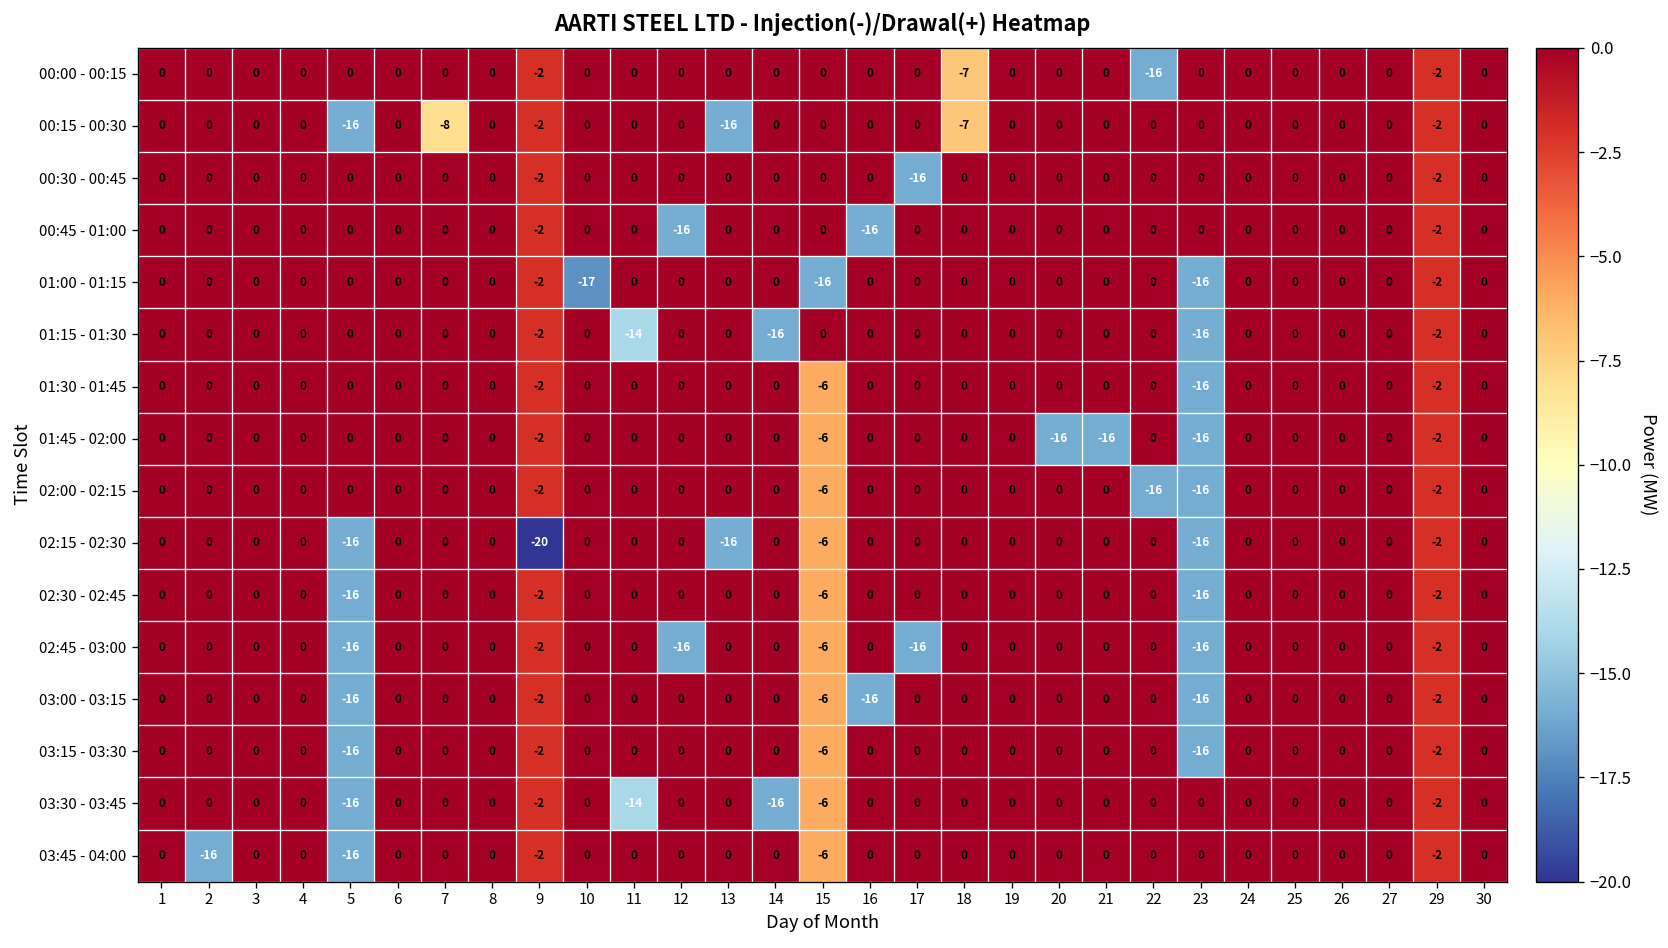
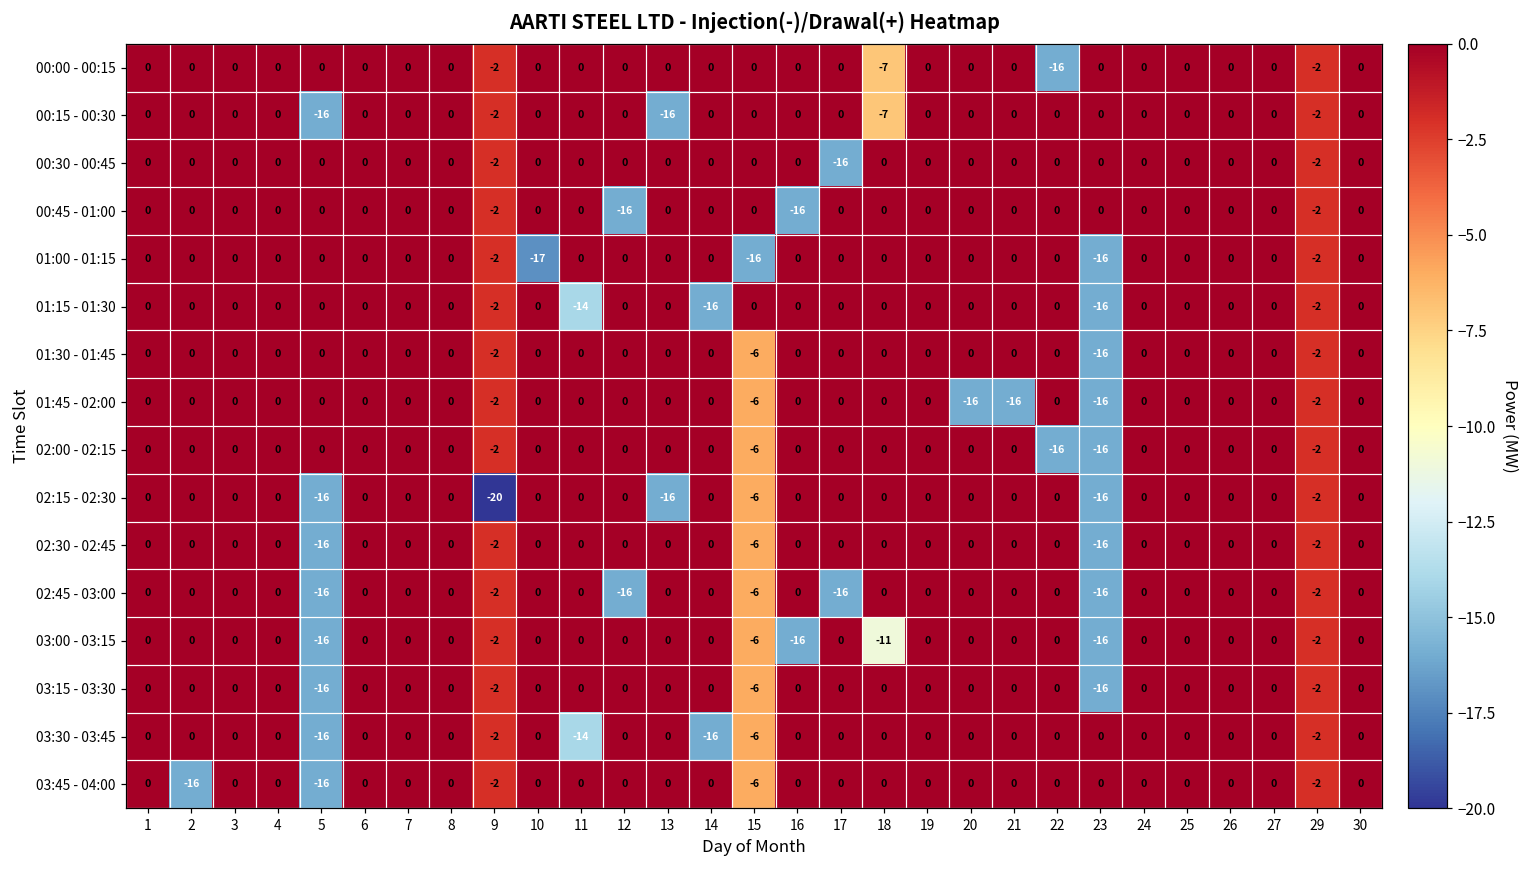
  {
    "00:15 - 00:30": {
      "1": 0,
      "2": 0,
      "3": 0,
      "4": 0,
      "5": -16,
      "6": 0,
-     "7": -8,
+     "7": 0,
      "8": 0,
      "9": -2,
      "10": 0,
      "11": 0,
      "12": 0,
      "13": -16,
      "14": 0,
      "15": 0,
      "16": 0,
      "17": 0,
      "18": -7,
      "19": 0,
      "20": 0,
      "21": 0,
      "22": 0,
      "23": 0,
      "24": 0,
      "25": 0,
      "26": 0,
      "27": 0,
      "29": -2,
      "30": 0
    },
    "03:00 - 03:15": {
      "1": 0,
      "2": 0,
      "3": 0,
      "4": 0,
      "5": -16,
      "6": 0,
      "7": 0,
      "8": 0,
      "9": -2,
      "10": 0,
      "11": 0,
      "12": 0,
      "13": 0,
      "14": 0,
      "15": -6,
      "16": -16,
      "17": 0,
-     "18": 0,
+     "18": -11,
      "19": 0,
      "20": 0,
      "21": 0,
      "22": 0,
      "23": -16,
      "24": 0,
      "25": 0,
      "26": 0,
      "27": 0,
      "29": -2,
      "30": 0
    }
  }
